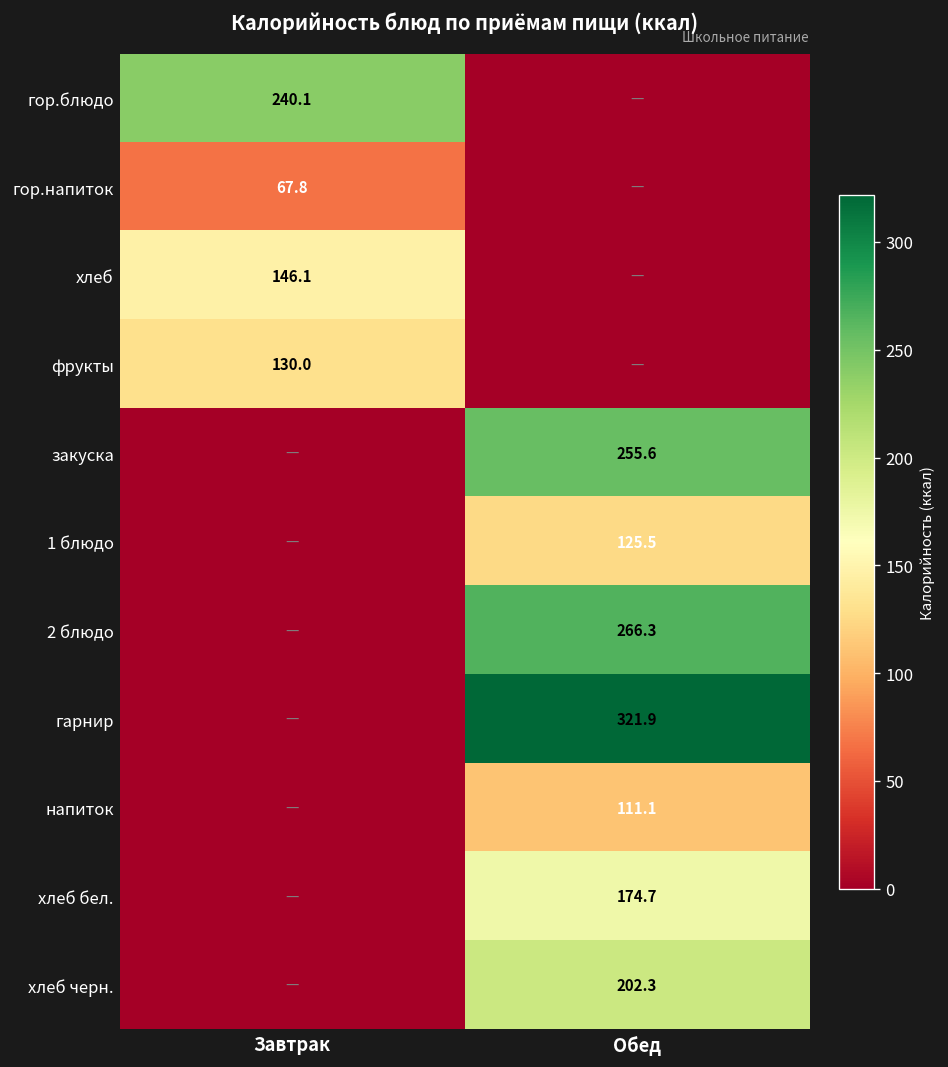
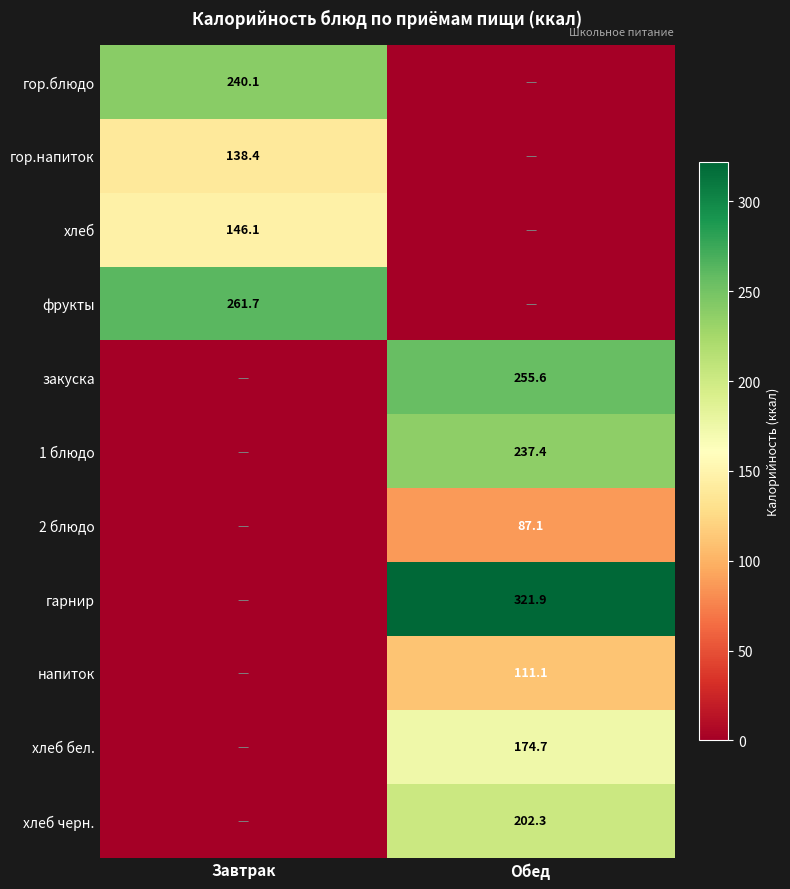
  {
    "гор.блюдо": {
      "Завтрак": 240.1
    },
    "гор.напиток": {
-     "Завтрак": 67.8
+     "Завтрак": 138.4
    },
    "хлеб": {
      "Завтрак": 146.1
    },
    "фрукты": {
-     "Завтрак": 130.0
+     "Завтрак": 261.7
    },
    "закуска": {
      "Обед": 255.6
    },
    "1 блюдо": {
-     "Обед": 125.5
+     "Обед": 237.4
    },
    "2 блюдо": {
-     "Обед": 266.3
+     "Обед": 87.1
    },
    "гарнир": {
      "Обед": 321.9
    },
    "напиток": {
      "Обед": 111.1
    },
    "хлеб бел.": {
      "Обед": 174.7
    },
    "хлеб черн.": {
      "Обед": 202.3
    }
  }
